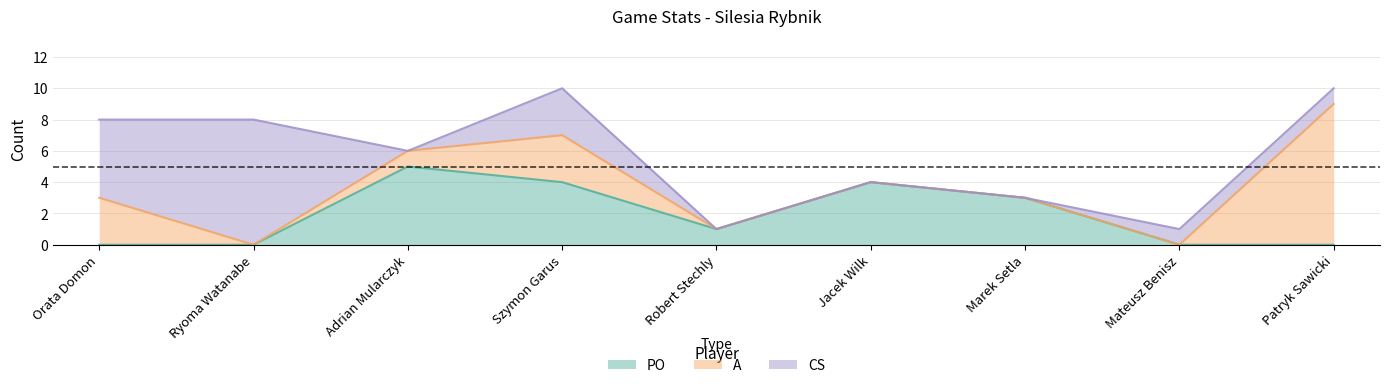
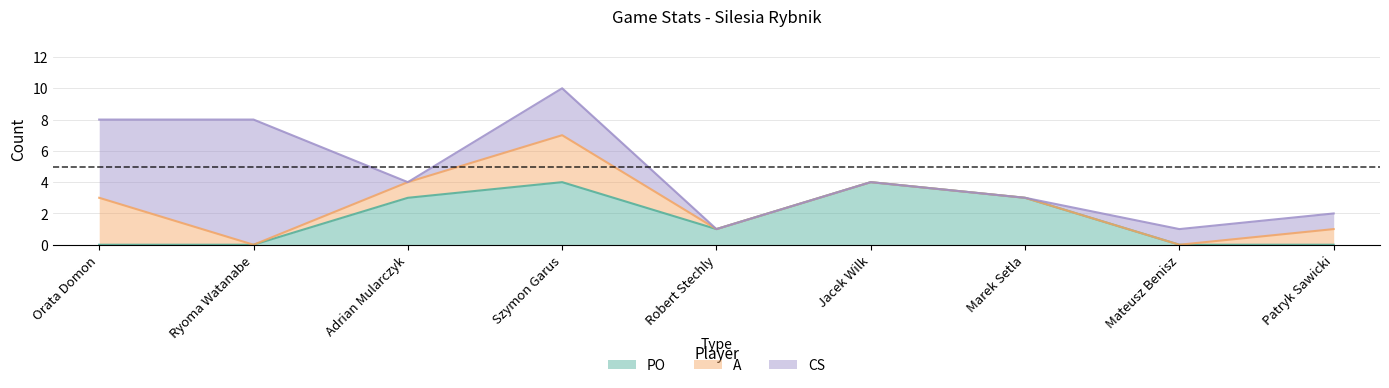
  {
    "PO": {
      "Orata Domon": 0,
-     "Adrian Mularczyk": 5,
+     "Adrian Mularczyk": 3,
      "Szymon Garus": 4,
      "Patryk Sawicki": 0
    },
    "A": {
      "Orata Domon": 3,
      "Szymon Garus": 3,
-     "Patryk Sawicki": 9
+     "Patryk Sawicki": 1
    },
    "CS": {
      "Orata Domon": 5,
      "Ryoma Watanabe": 8,
      "Szymon Garus": 3,
      "Mateusz Benisz": 1,
      "Patryk Sawicki": 1
    }
  }
